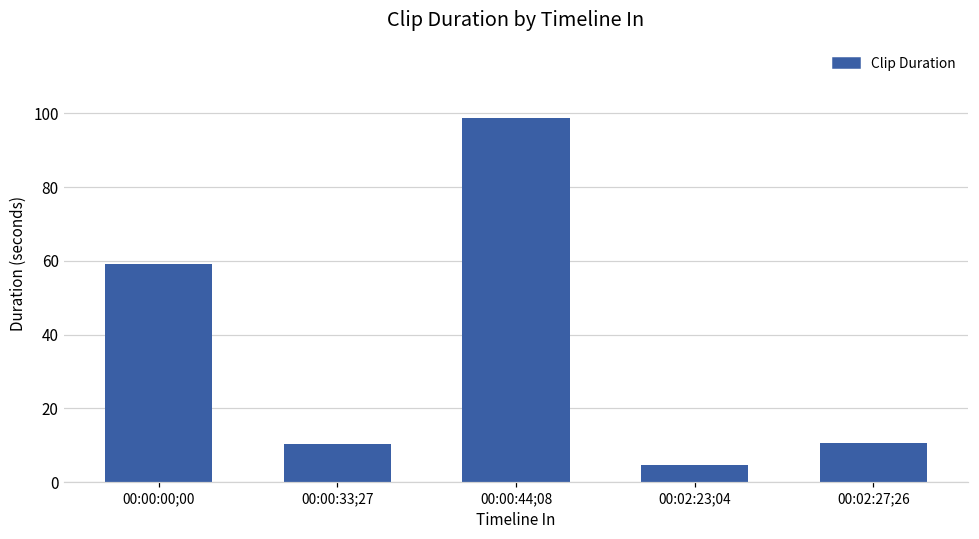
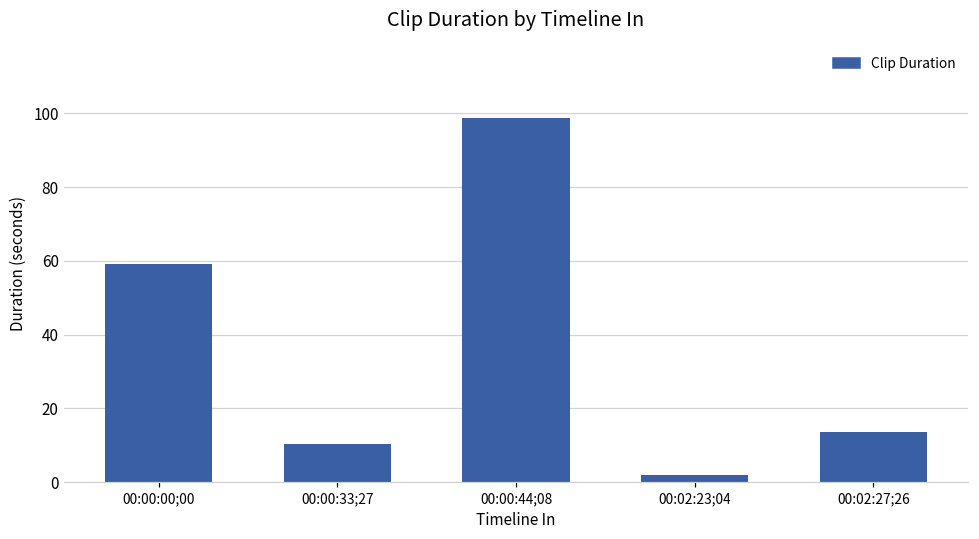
  {
    "00:00:00;00": 59,
    "00:00:33;27": 10,
    "00:00:44;08": 99,
-   "00:02:23;04": 5,
-   "00:02:27;26": 11
+   "00:02:23;04": 2,
+   "00:02:27;26": 14
  }
